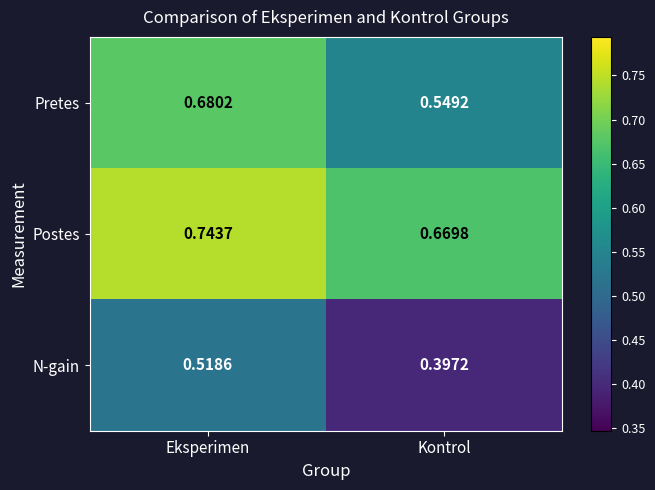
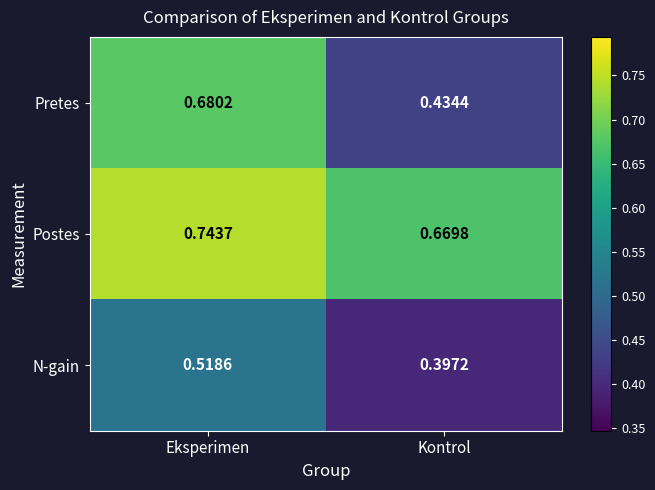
  {
    "Pretes": {
      "Eksperimen": 0.6802,
-     "Kontrol": 0.5492
+     "Kontrol": 0.4344
    },
    "Postes": {
      "Eksperimen": 0.7437,
      "Kontrol": 0.6698
    },
    "N-gain": {
      "Eksperimen": 0.5186,
      "Kontrol": 0.3972
    }
  }
